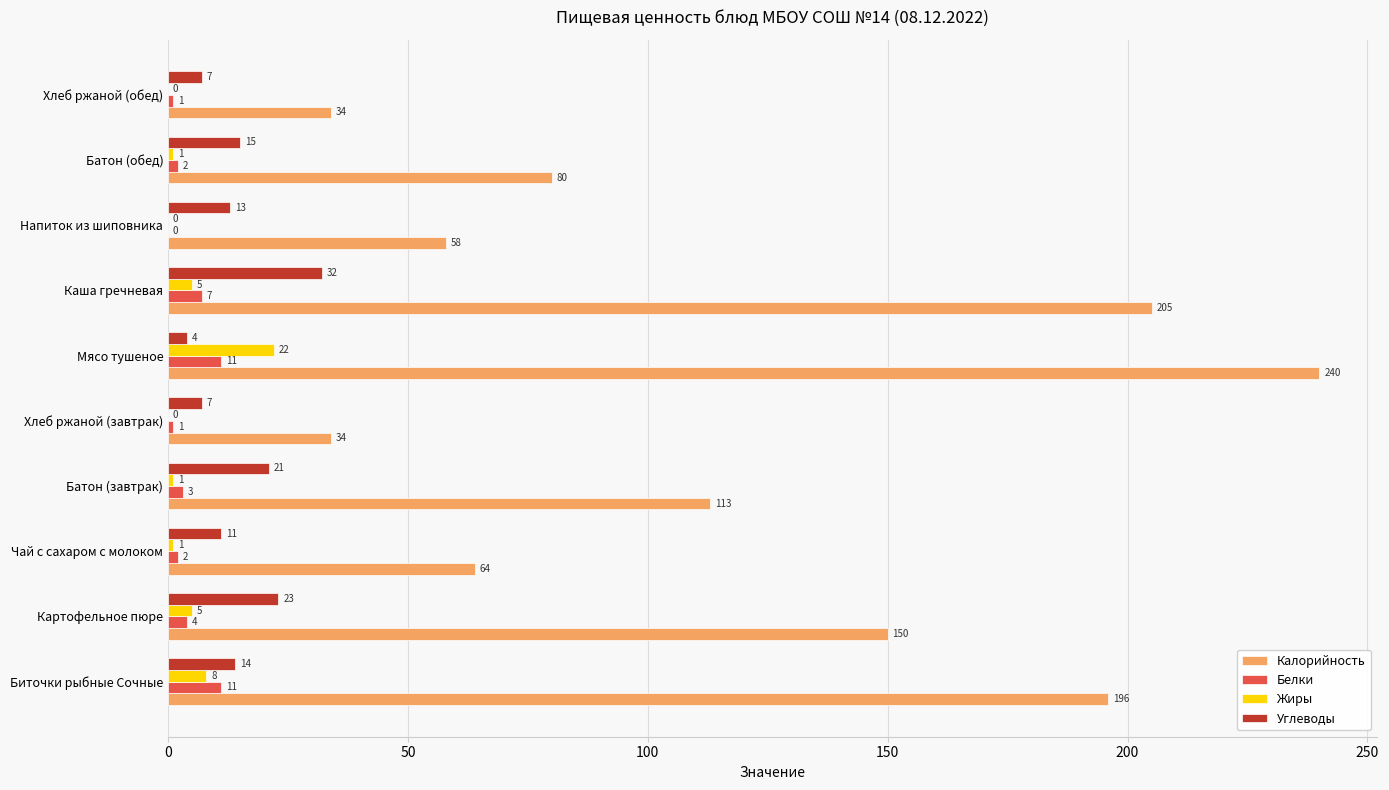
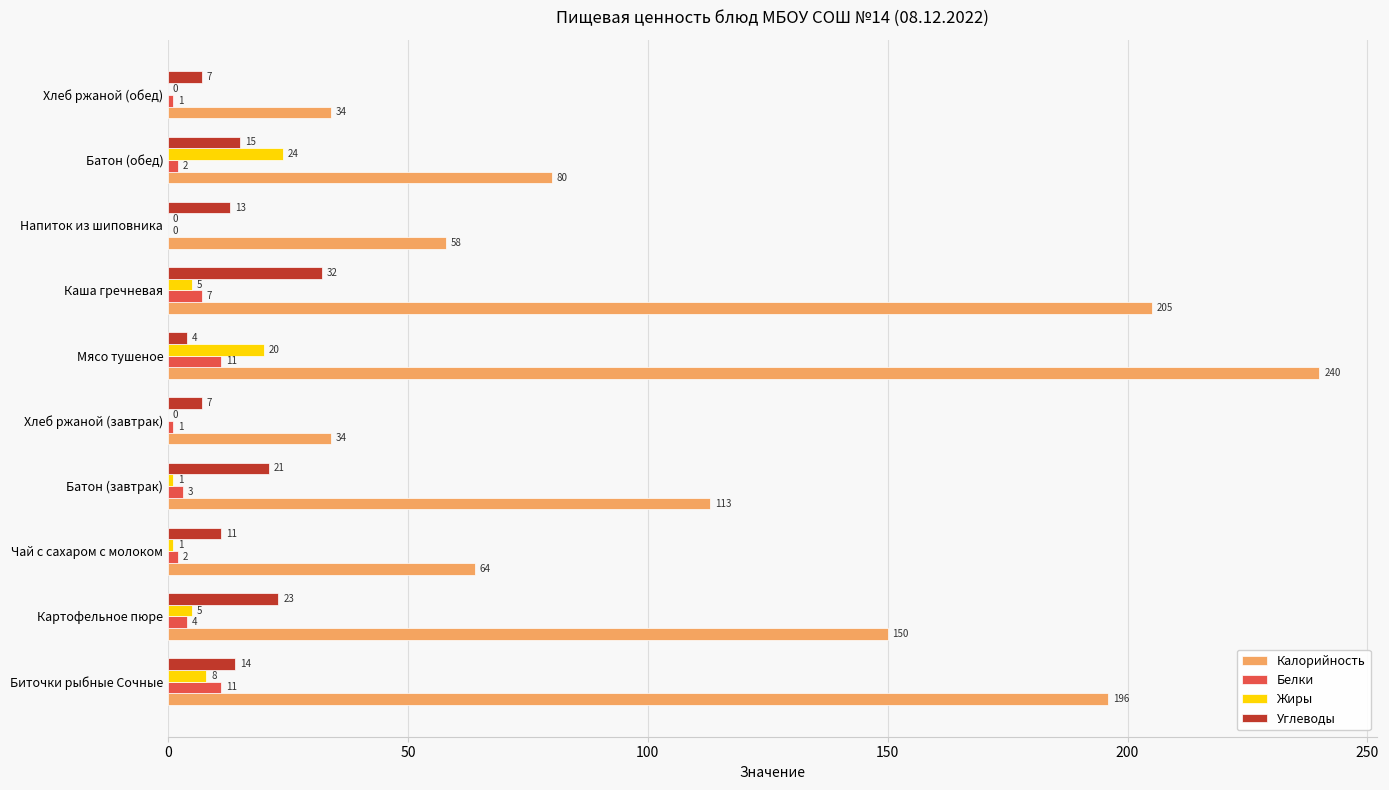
  {
    "Калорийность": {
      "Хлеб ржаной (обед)": 34,
      "Батон (обед)": 80,
      "Напиток из шиповника": 58,
      "Каша гречневая": 205,
      "Мясо тушеное": 240,
      "Хлеб ржаной (завтрак)": 34,
      "Батон (завтрак)": 113,
      "Чай с сахаром с молоком": 64,
      "Картофельное пюре": 150,
      "Биточки рыбные Сочные": 196
    },
    "Жиры": {
      "Хлеб ржаной (обед)": 0,
-     "Батон (обед)": 1,
+     "Батон (обед)": 24,
      "Напиток из шиповника": 0,
      "Каша гречневая": 5,
-     "Мясо тушеное": 22,
+     "Мясо тушеное": 20,
      "Хлеб ржаной (завтрак)": 0,
      "Батон (завтрак)": 1,
      "Чай с сахаром с молоком": 1,
      "Картофельное пюре": 5,
      "Биточки рыбные Сочные": 8
    }
  }
